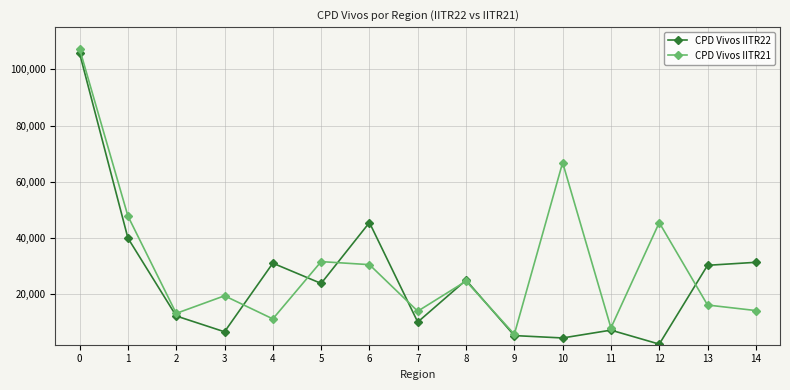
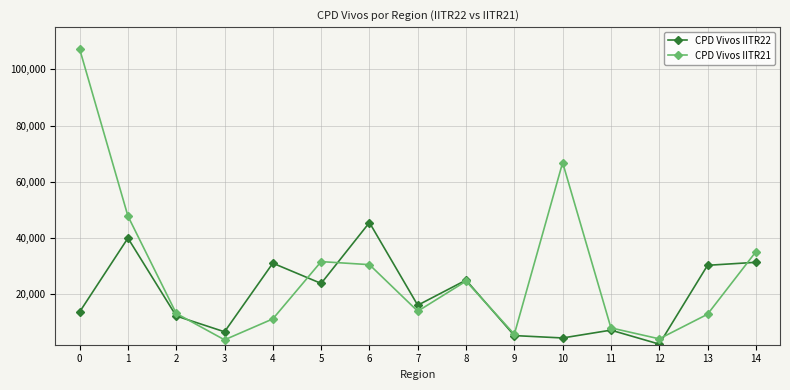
  {
    "CPD Vivos IITR22": {
-     "0": "106,000",
+     "0": "14,000",
      "1": "40,000",
      "2": "12,000",
      "3": "7,000",
      "4": "31,000",
      "5": "24,000",
      "6": "45,000",
-     "7": "10,000",
+     "7": "16,000",
      "10": "4,000",
      "12": "2,000",
      "13": "30,000",
      "14": "31,000"
    },
    "CPD Vivos IITR21": {
      "0": "107,000",
      "1": "48,000",
      "2": "13,000",
-     "3": "19,000",
+     "3": "4,000",
      "4": "11,000",
      "5": "32,000",
      "6": "30,000",
      "7": "14,000",
      "10": "67,000",
-     "12": "45,000",
-     "13": "16,000",
-     "14": "14,000"
+     "12": "4,000",
+     "13": "13,000",
+     "14": "35,000"
    }
  }
